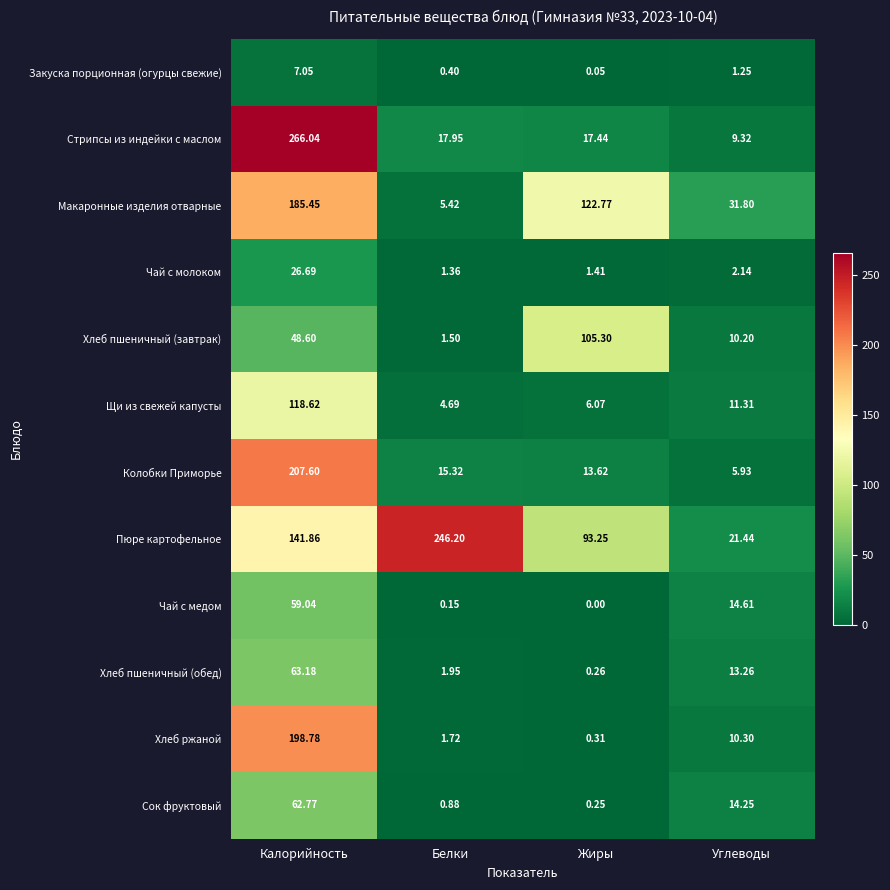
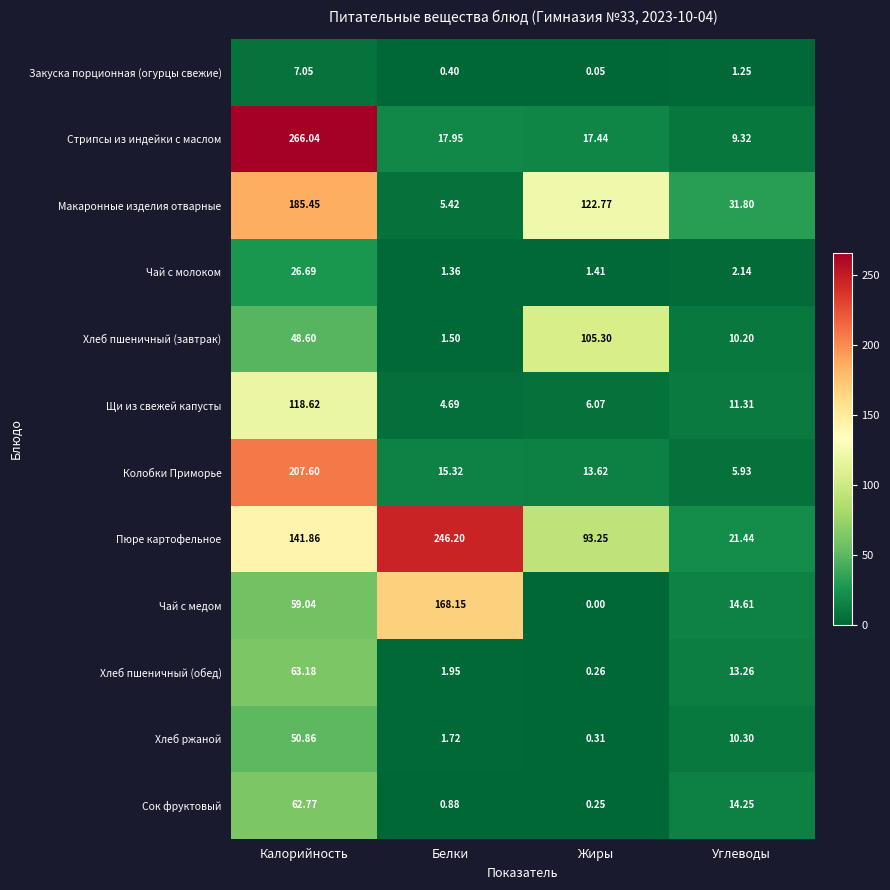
  {
    "Закуска порционная (огурцы свежие)": {
      "Калорийность": 7.05,
      "Белки": 0.40,
      "Жиры": 0.05,
      "Углеводы": 1.25
    },
    "Стрипсы из индейки с маслом": {
      "Калорийность": 266.04,
      "Белки": 17.95,
      "Жиры": 17.44,
      "Углеводы": 9.32
    },
    "Макаронные изделия отварные": {
      "Калорийность": 185.45,
      "Белки": 5.42,
      "Жиры": 122.77,
      "Углеводы": 31.80
    },
    "Чай с молоком": {
      "Калорийность": 26.69,
      "Белки": 1.36,
      "Жиры": 1.41,
      "Углеводы": 2.14
    },
    "Хлеб пшеничный (завтрак)": {
      "Калорийность": 48.60,
      "Белки": 1.50,
      "Жиры": 105.30,
      "Углеводы": 10.20
    },
    "Щи из свежей капусты": {
      "Калорийность": 118.62,
      "Белки": 4.69,
      "Жиры": 6.07,
      "Углеводы": 11.31
    },
    "Колобки Приморье": {
      "Калорийность": 207.60,
      "Белки": 15.32,
      "Жиры": 13.62,
      "Углеводы": 5.93
    },
    "Пюре картофельное": {
      "Калорийность": 141.86,
      "Белки": 246.20,
      "Жиры": 93.25,
      "Углеводы": 21.44
    },
    "Чай с медом": {
      "Калорийность": 59.04,
-     "Белки": 0.15,
+     "Белки": 168.15,
      "Жиры": 0.00,
      "Углеводы": 14.61
    },
    "Хлеб пшеничный (обед)": {
      "Калорийность": 63.18,
      "Белки": 1.95,
      "Жиры": 0.26,
      "Углеводы": 13.26
    },
    "Хлеб ржаной": {
-     "Калорийность": 198.78,
+     "Калорийность": 50.86,
      "Белки": 1.72,
      "Жиры": 0.31,
      "Углеводы": 10.30
    },
    "Сок фруктовый": {
      "Калорийность": 62.77,
      "Белки": 0.88,
      "Жиры": 0.25,
      "Углеводы": 14.25
    }
  }
